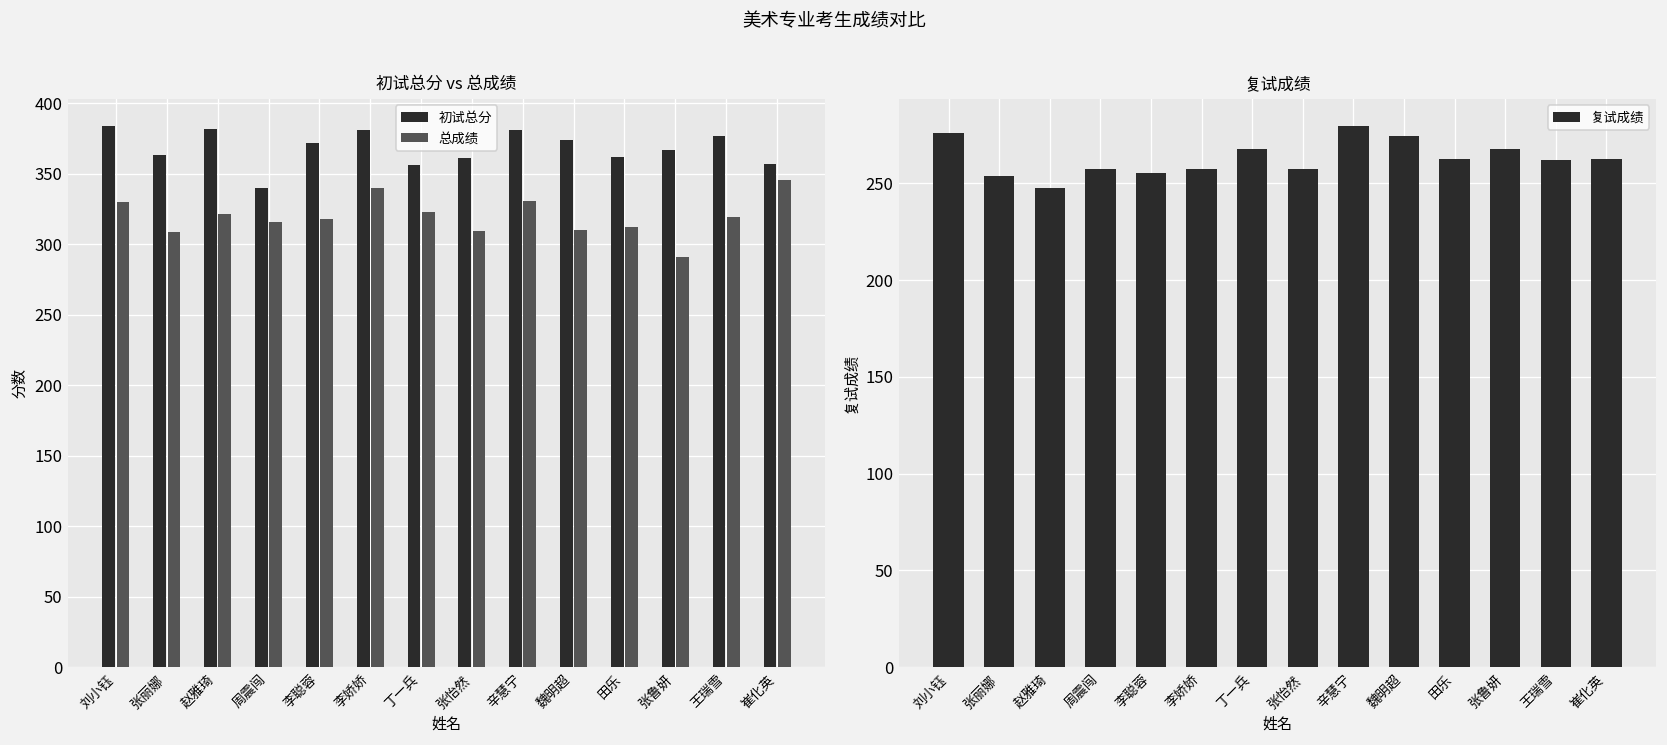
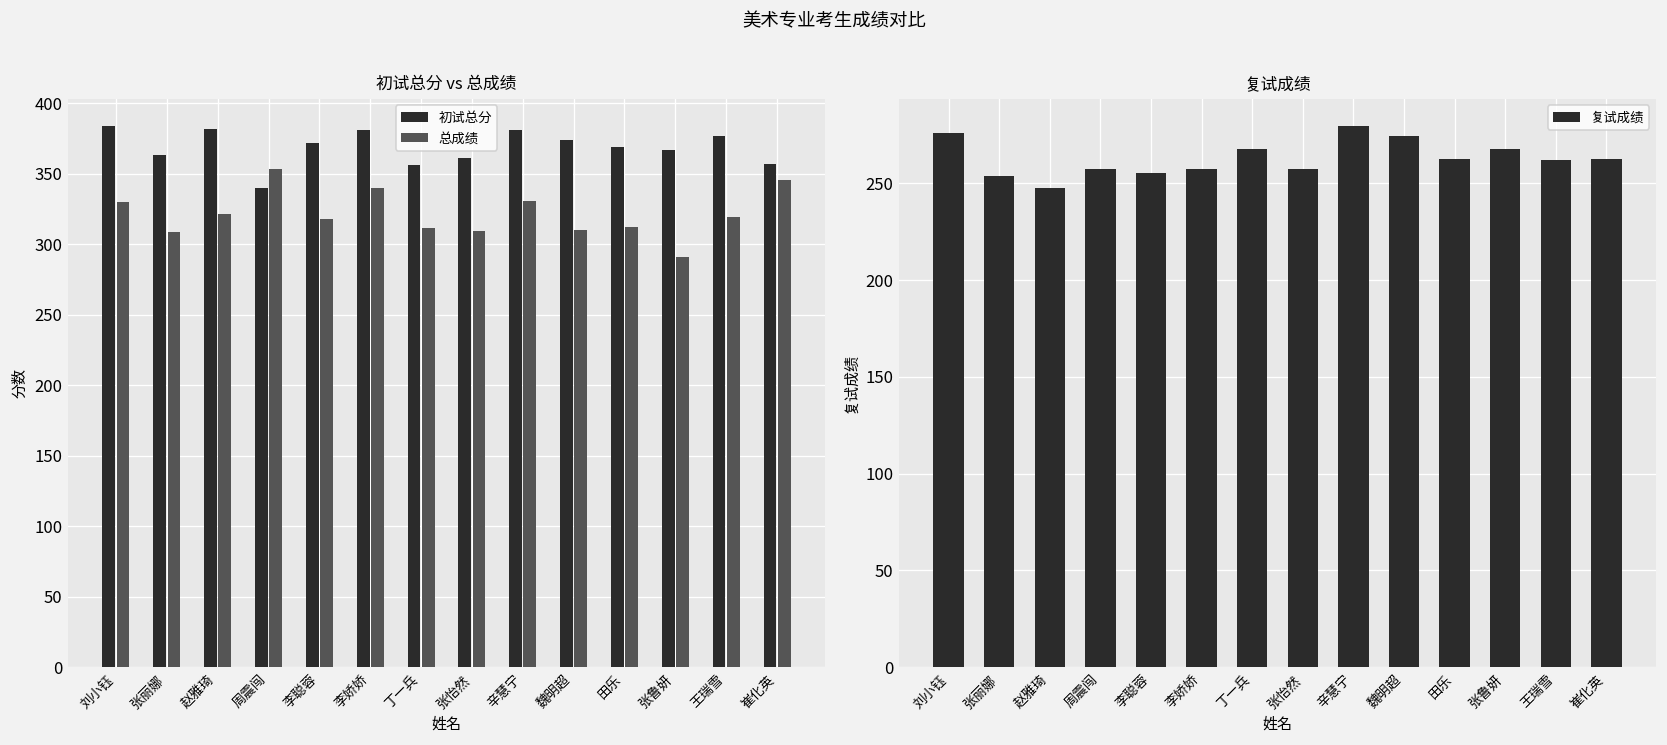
  {
    "初试总分 vs 总成绩": {
      "初试总分": {
        "刘小钰": 384,
        "张丽娜": 363,
        "赵雅琦": 382,
        "周震闯": 340,
        "李聪蓉": 372,
        "李娇娇": 381,
        "丁一兵": 356,
        "张怡然": 361,
        "辛慧宁": 381,
        "魏明超": 374,
-       "田乐": 362,
+       "田乐": 369,
        "张鲁妍": 367,
        "王瑞雪": 377,
        "崔化英": 357
      },
      "总成绩": {
        "刘小钰": 330,
        "张丽娜": 308,
        "赵雅琦": 321,
-       "周震闯": 316,
+       "周震闯": 354,
        "李聪蓉": 318,
        "李娇娇": 340,
-       "丁一兵": 323,
+       "丁一兵": 312,
        "张怡然": 309,
        "辛慧宁": 330,
        "魏明超": 310,
        "田乐": 312,
        "张鲁妍": 291,
        "王瑞雪": 319,
        "崔化英": 346
      }
    },
    "复试成绩": {
      "刘小钰": 276,
      "张丽娜": 254,
      "赵雅琦": 247,
      "周震闯": 257,
      "李聪蓉": 255,
      "李娇娇": 257,
      "丁一兵": 268,
      "张怡然": 257,
      "辛慧宁": 280,
      "魏明超": 274,
      "田乐": 263,
      "张鲁妍": 268,
      "王瑞雪": 262,
      "崔化英": 263
    }
  }
